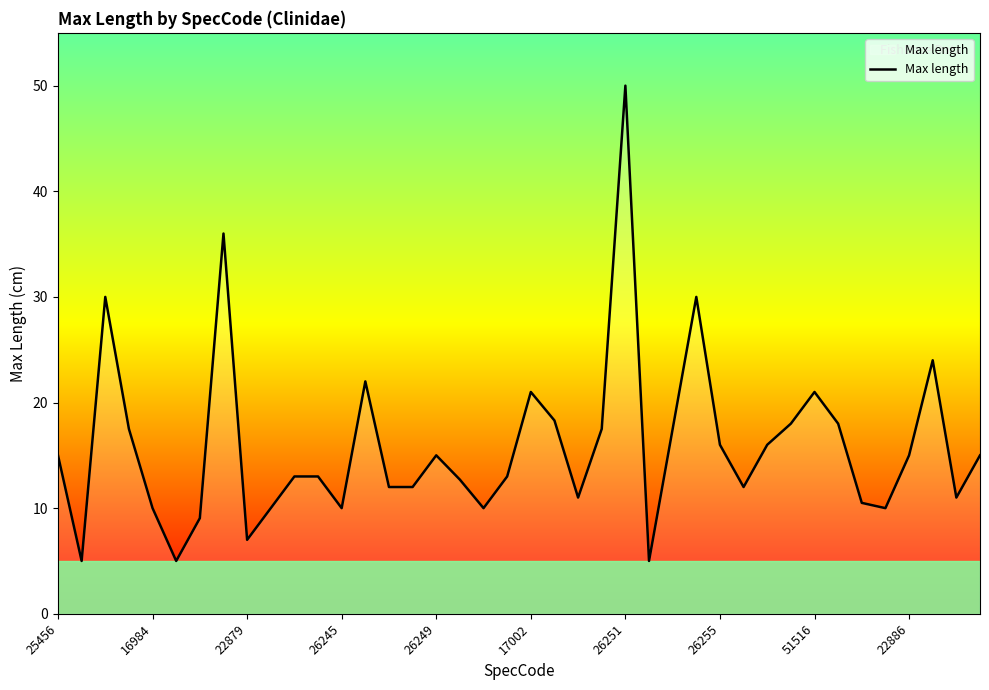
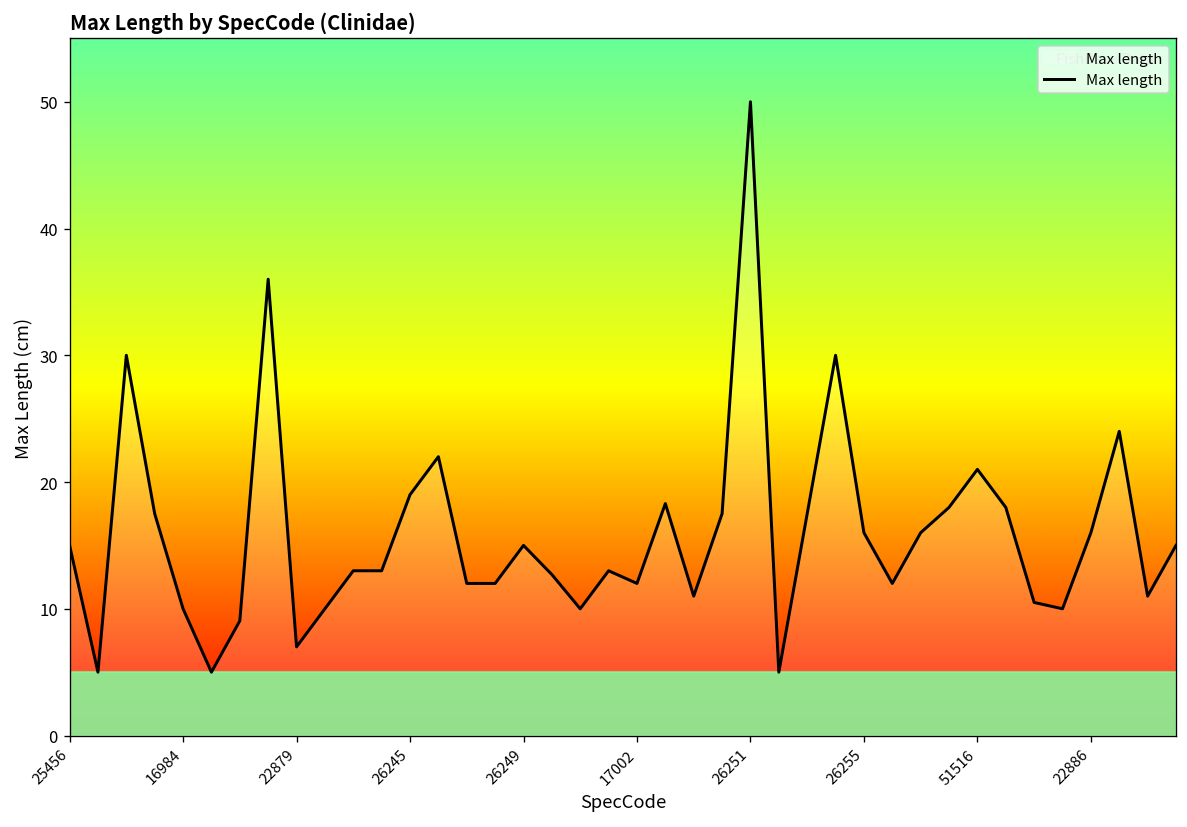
  {
    "25456": 15,
    "16984": 10,
    "22879": 7,
-   "26245": 10,
+   "26245": 19,
    "26249": 15,
-   "17002": 21,
+   "17002": 12,
    "26251": 50,
    "26255": 16,
    "51516": 21,
-   "22886": 15
+   "22886": 16
  }
